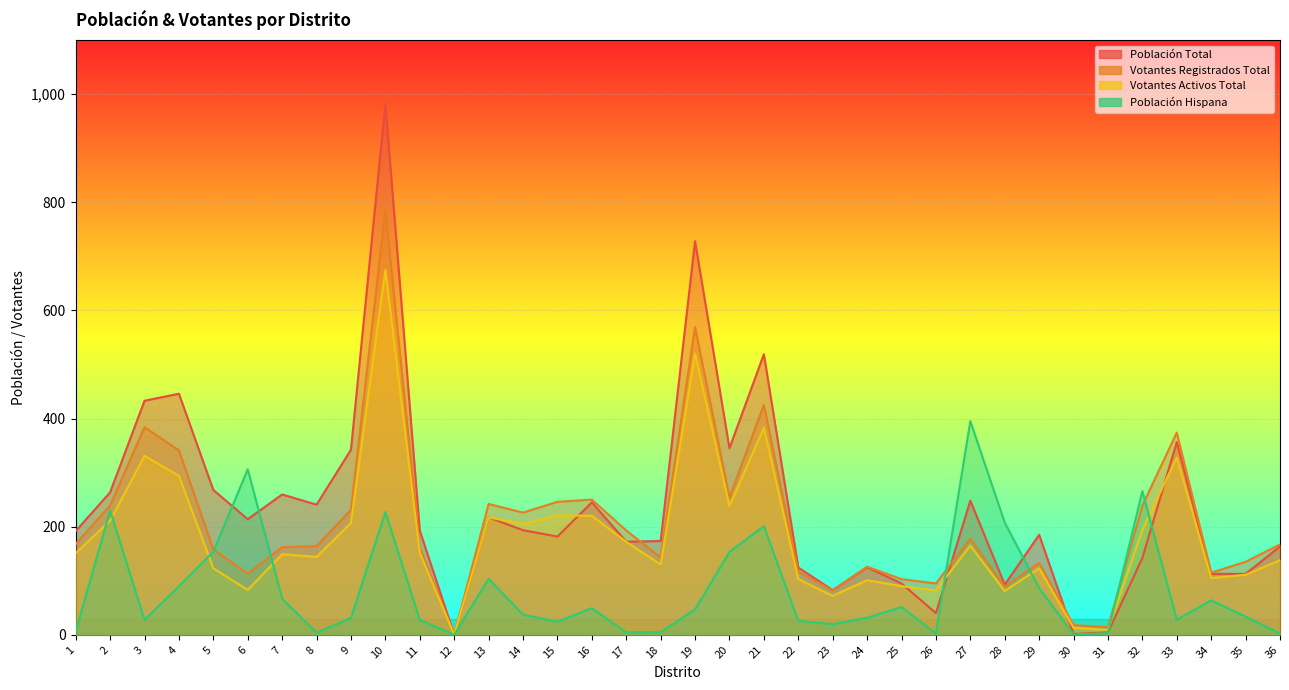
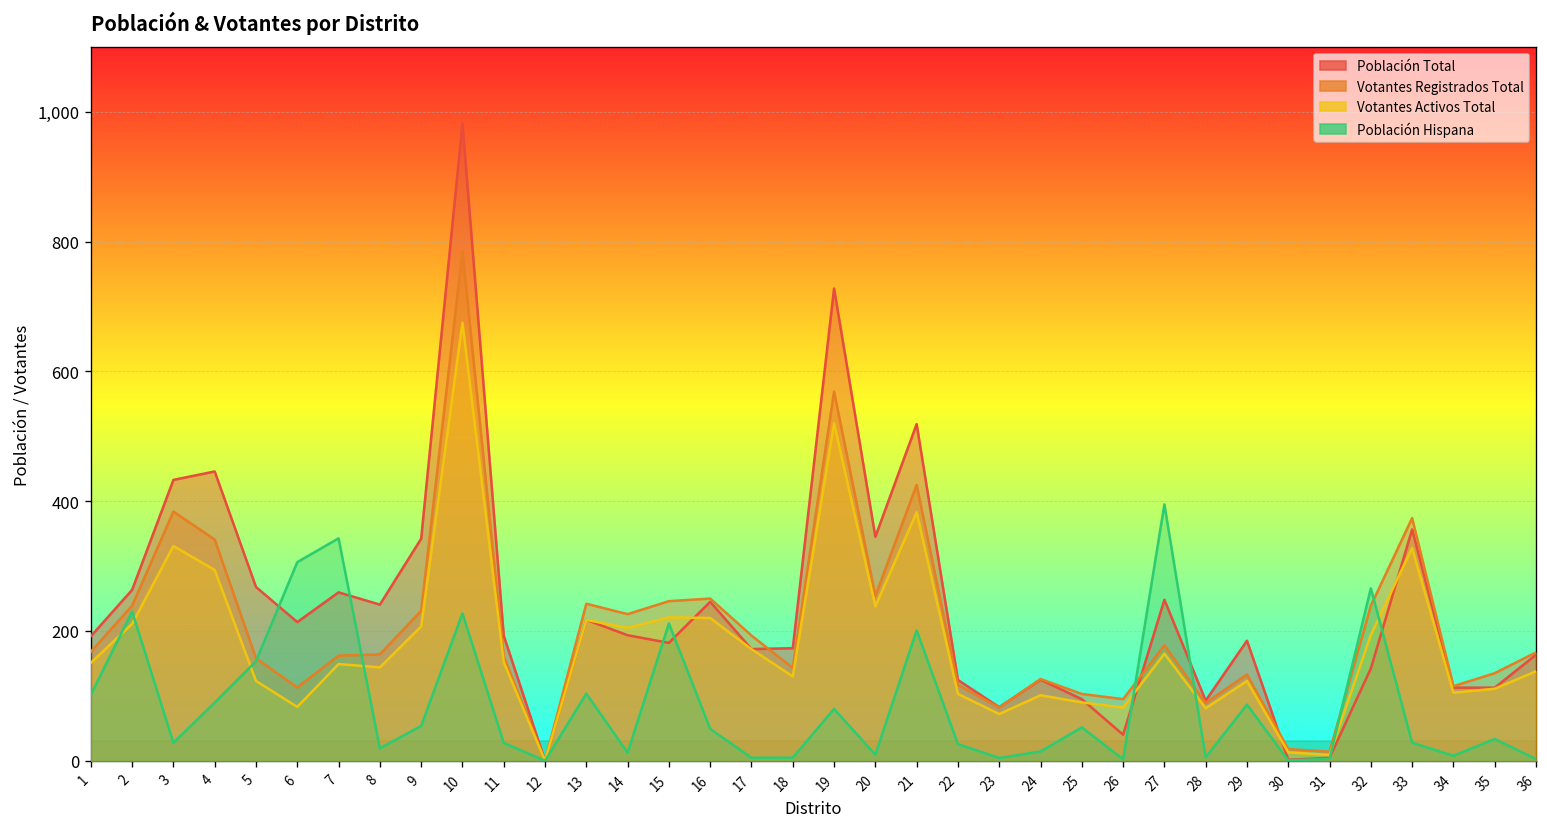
  {
    "Población Hispana": {
-     "1": 10,
+     "1": 100,
      "2": 230,
      "3": 30,
      "4": 90,
      "6": 310,
-     "7": 70,
-     "8": 0,
-     "9": 30,
+     "7": 340,
+     "8": 20,
+     "9": 50,
      "10": 230,
      "11": 30,
      "13": 100,
-     "14": 40,
-     "15": 20,
+     "14": 10,
+     "15": 210,
      "16": 50,
      "17": 0,
      "18": 0,
-     "19": 50,
-     "20": 150,
+     "19": 80,
+     "20": 10,
      "21": 200,
      "22": 30,
-     "23": 20,
-     "24": 30,
+     "23": 0,
+     "24": 10,
      "25": 50,
      "26": 0,
      "27": 400,
-     "28": 210,
+     "28": 10,
      "29": 90,
      "32": 270,
      "33": 30,
-     "34": 60,
+     "34": 10,
      "35": 30,
      "36": 0
    }
  }
